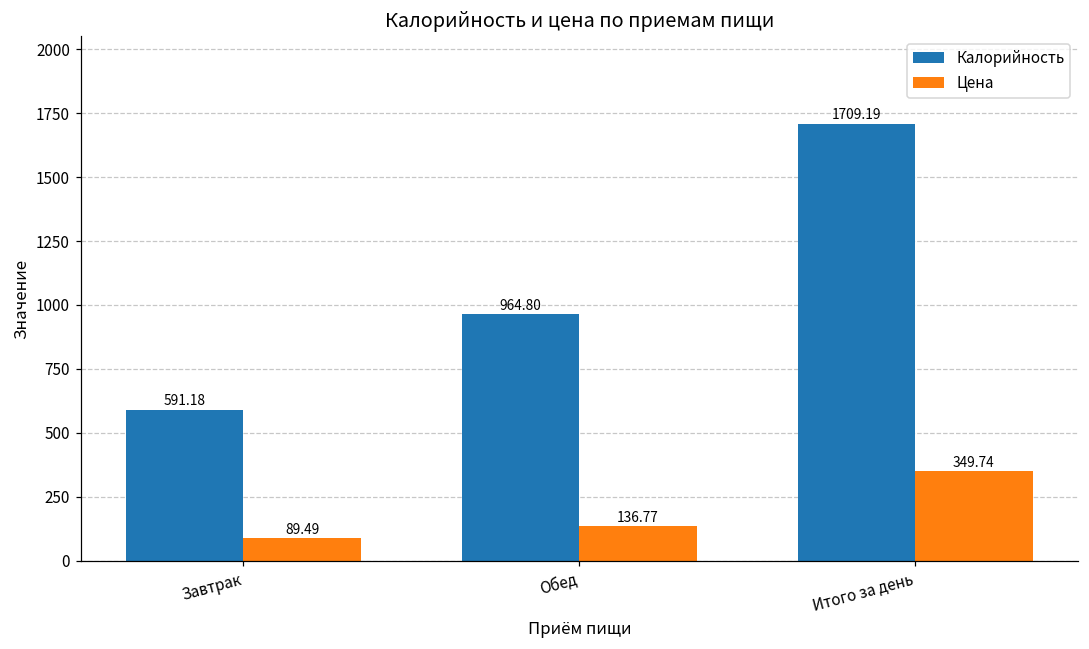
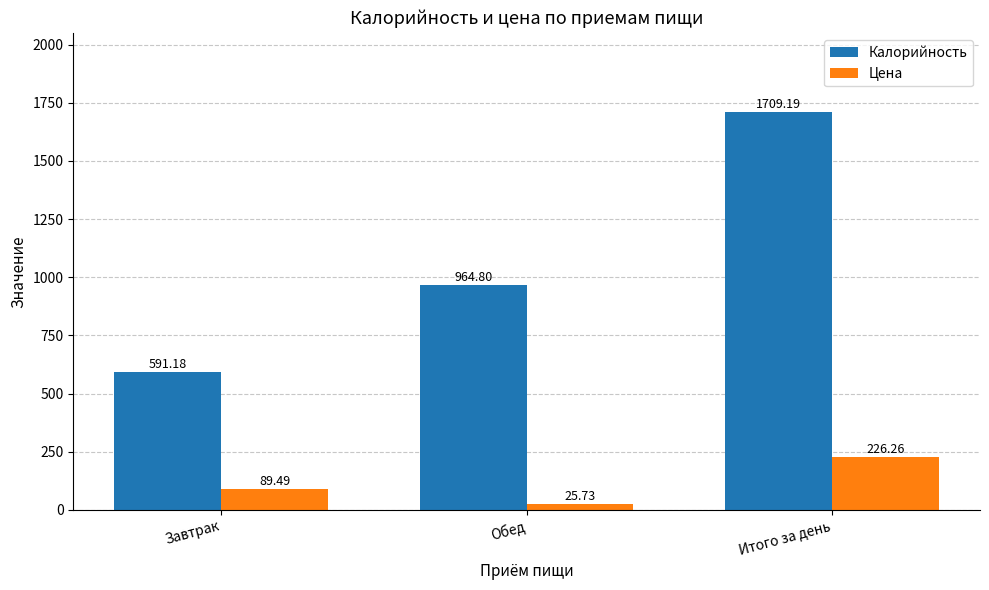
  {
    "Калорийность": {
      "Завтрак": 591.18,
      "Обед": 964.80,
      "Итого за день": 1709.19
    },
    "Цена": {
      "Завтрак": 89.49,
-     "Обед": 136.77,
-     "Итого за день": 349.74
+     "Обед": 25.73,
+     "Итого за день": 226.26
    }
  }
